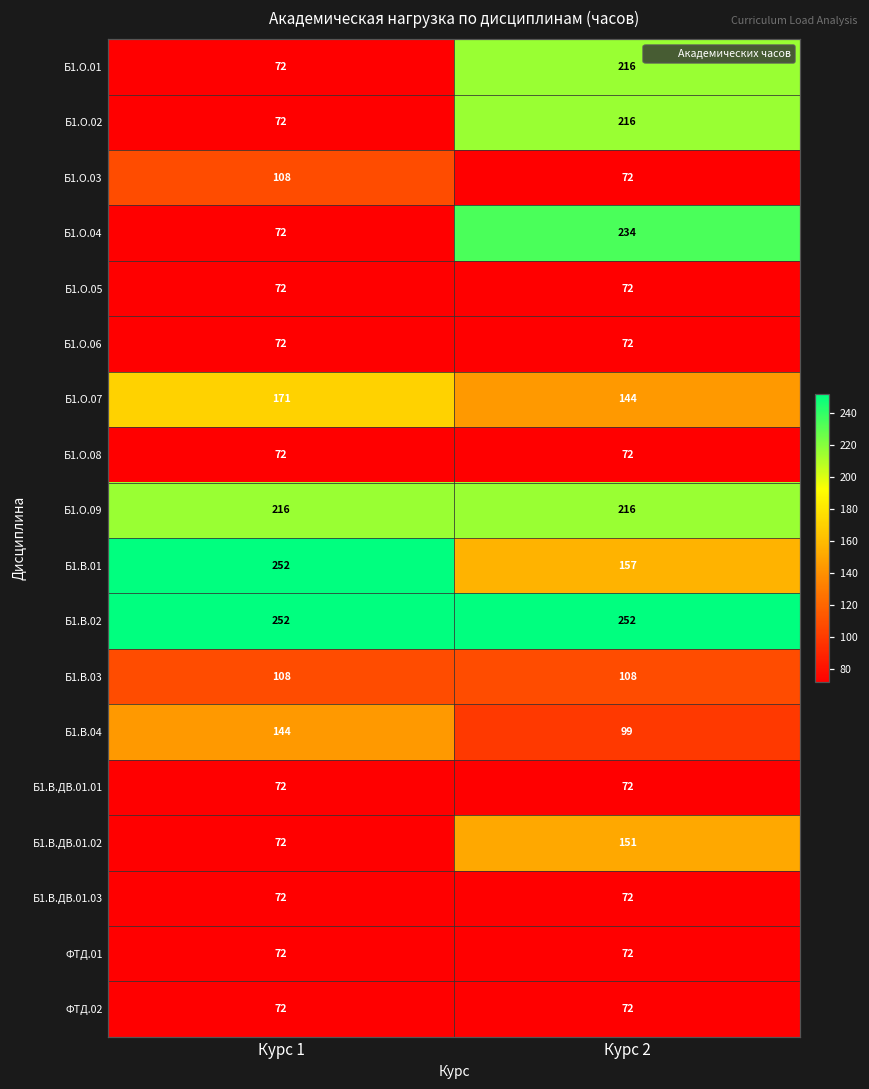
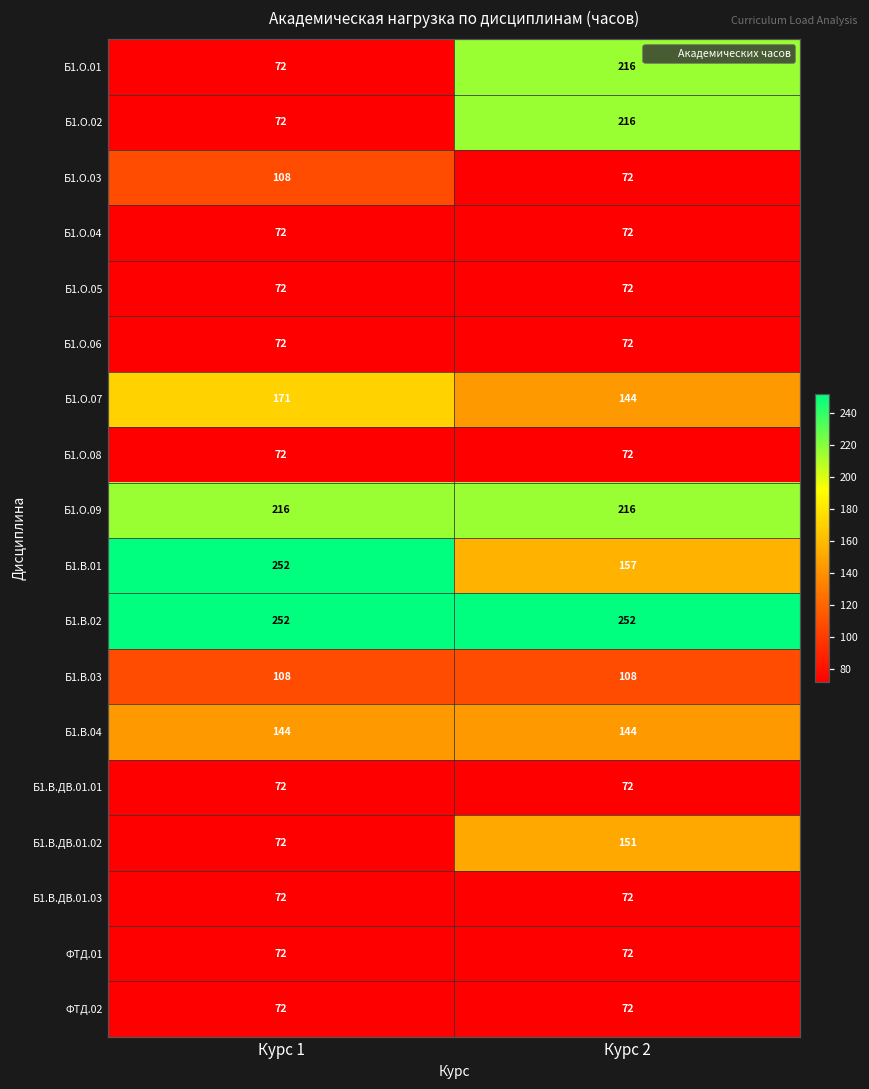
  {
    "Б1.О.01": {
      "Курс 1": 72,
      "Курс 2": 216
    },
    "Б1.О.02": {
      "Курс 1": 72,
      "Курс 2": 216
    },
    "Б1.О.03": {
      "Курс 1": 108,
      "Курс 2": 72
    },
    "Б1.О.04": {
      "Курс 1": 72,
-     "Курс 2": 234
+     "Курс 2": 72
    },
    "Б1.О.05": {
      "Курс 1": 72,
      "Курс 2": 72
    },
    "Б1.О.06": {
      "Курс 1": 72,
      "Курс 2": 72
    },
    "Б1.О.07": {
      "Курс 1": 171,
      "Курс 2": 144
    },
    "Б1.О.08": {
      "Курс 1": 72,
      "Курс 2": 72
    },
    "Б1.О.09": {
      "Курс 1": 216,
      "Курс 2": 216
    },
    "Б1.В.01": {
      "Курс 1": 252,
      "Курс 2": 157
    },
    "Б1.В.02": {
      "Курс 1": 252,
      "Курс 2": 252
    },
    "Б1.В.03": {
      "Курс 1": 108,
      "Курс 2": 108
    },
    "Б1.В.04": {
      "Курс 1": 144,
-     "Курс 2": 99
+     "Курс 2": 144
    },
    "Б1.В.ДВ.01.01": {
      "Курс 1": 72,
      "Курс 2": 72
    },
    "Б1.В.ДВ.01.02": {
      "Курс 1": 72,
      "Курс 2": 151
    },
    "Б1.В.ДВ.01.03": {
      "Курс 1": 72,
      "Курс 2": 72
    },
    "ФТД.01": {
      "Курс 1": 72,
      "Курс 2": 72
    },
    "ФТД.02": {
      "Курс 1": 72,
      "Курс 2": 72
    }
  }
